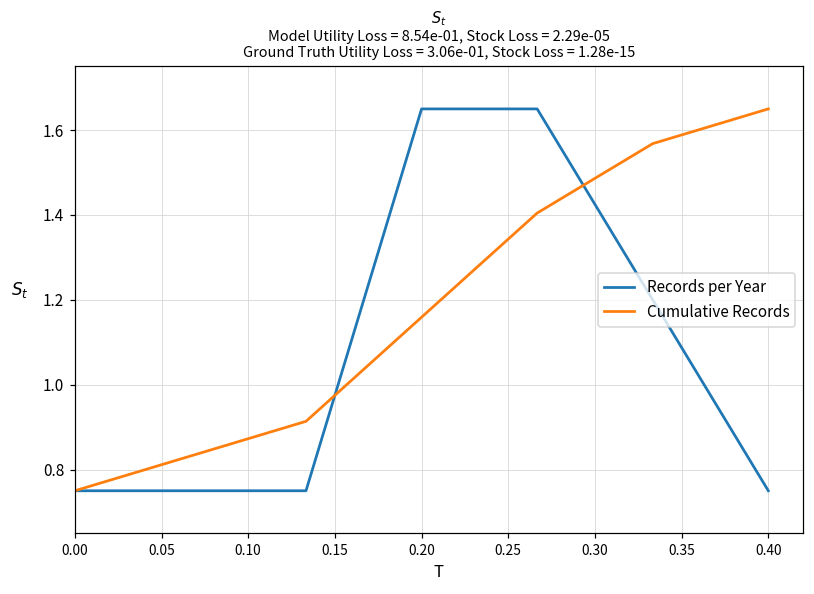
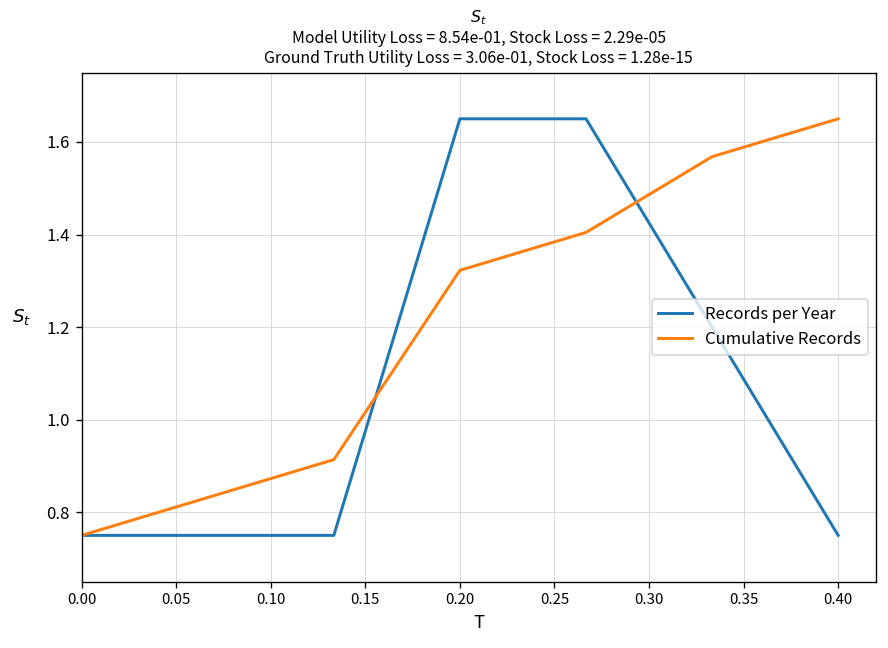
  {
    "Records per Year": {
      "0.20": 1.65,
      "0.40": 0.75
    },
    "Cumulative Records": {
-     "0.20": 1.16,
+     "0.20": 1.32,
      "0.40": 1.65
    }
  }
